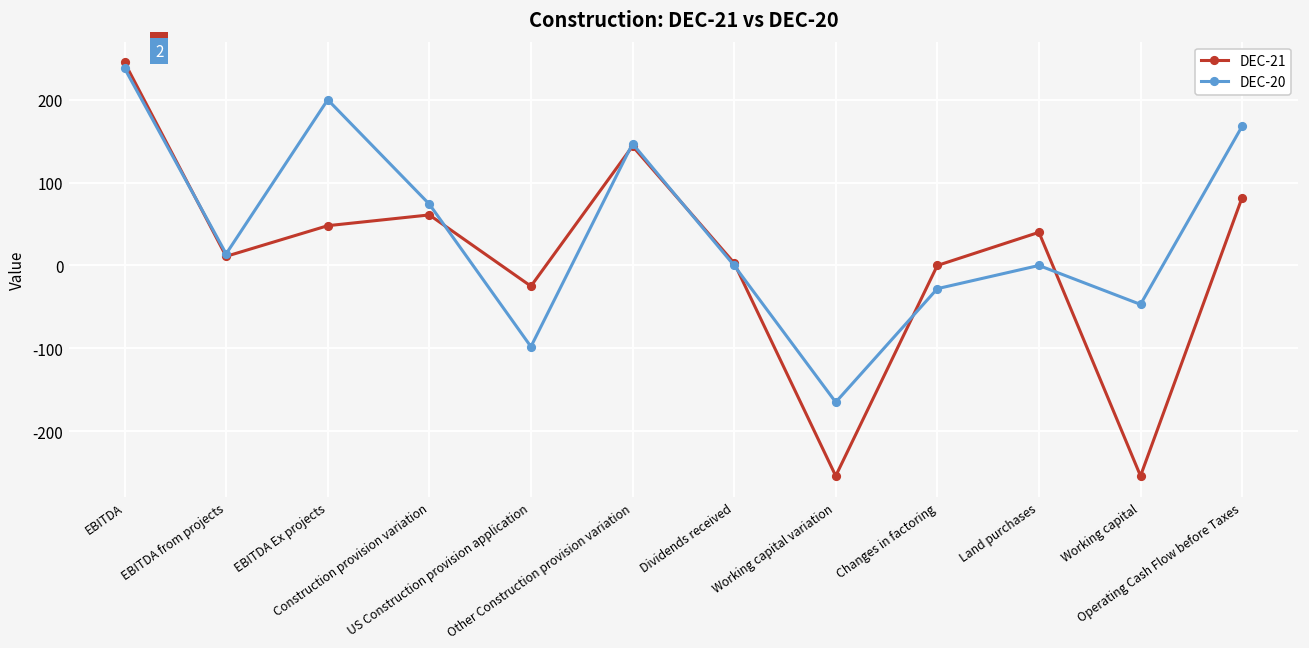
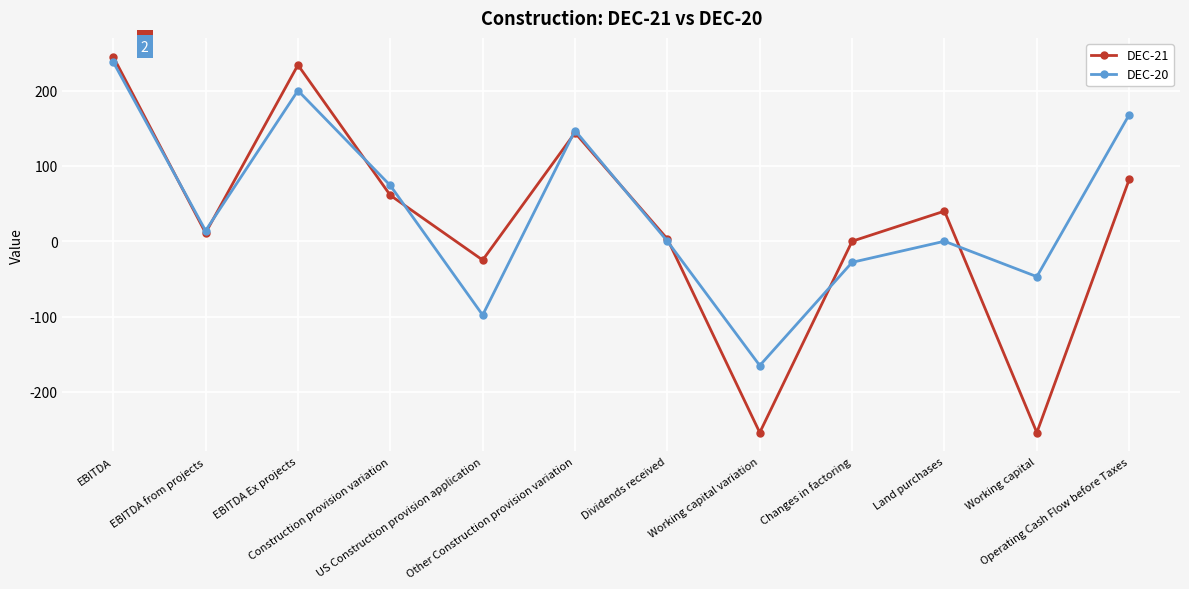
  {
    "DEC-21": {
      "EBITDA": 250,
-     "EBITDA Ex projects": 50,
+     "EBITDA Ex projects": 230,
      "Construction provision variation": 60,
      "US Construction provision application": -30,
      "Working capital variation": -250,
      "Changes in factoring": 0,
      "Land purchases": 40,
      "Working capital": -250,
      "Operating Cash Flow before Taxes": 80
    },
    "DEC-20": {
      "EBITDA": 240,
      "EBITDA Ex projects": 200,
      "Construction provision variation": 70,
      "US Construction provision application": -100,
      "Working capital variation": -170,
      "Changes in factoring": -30,
      "Land purchases": 0,
      "Working capital": -50,
      "Operating Cash Flow before Taxes": 170
    }
  }
